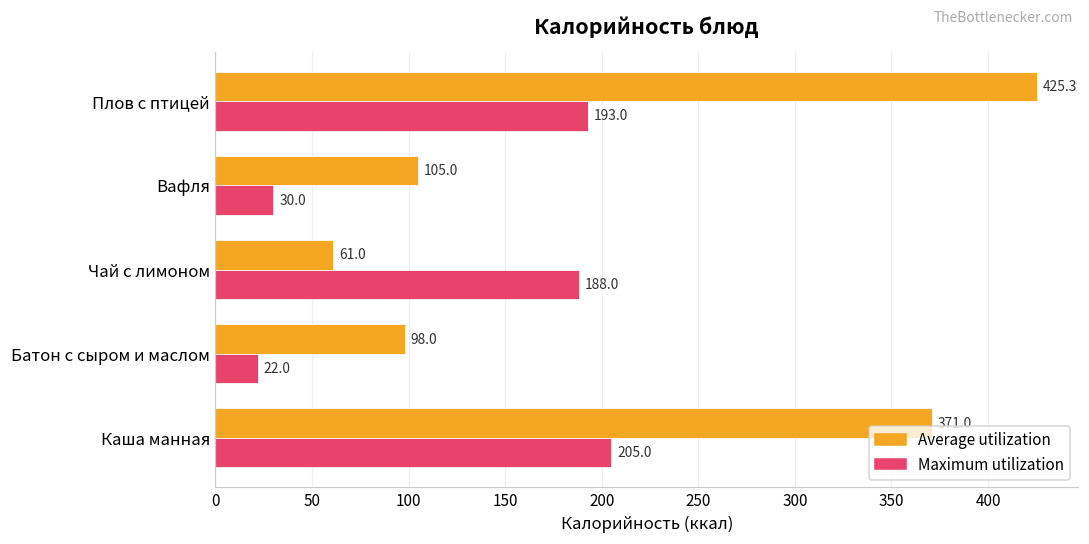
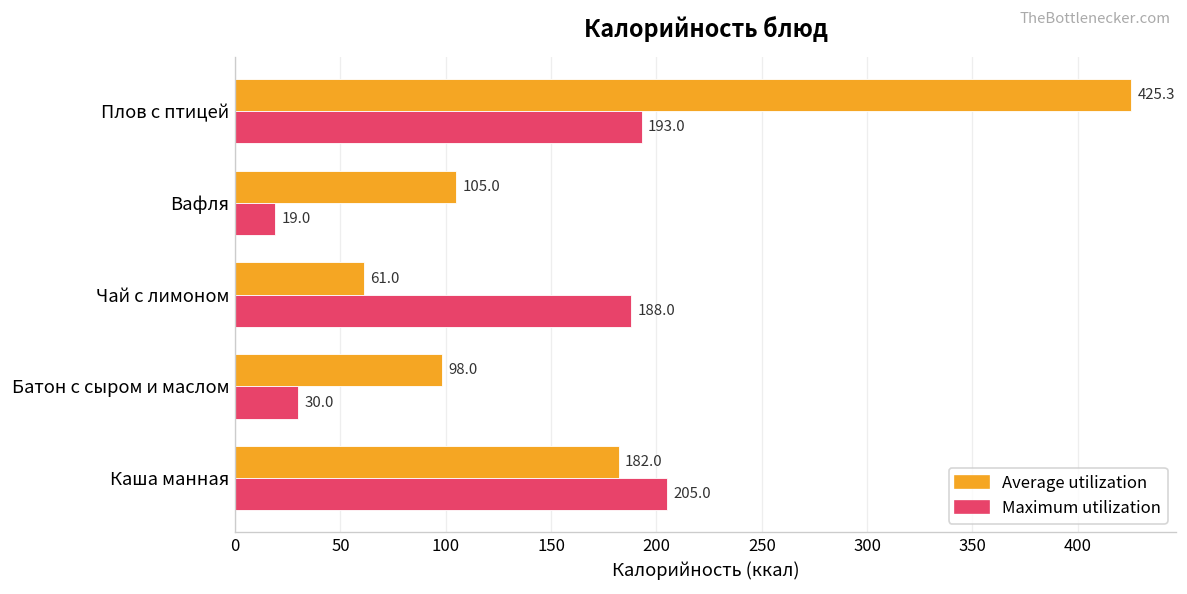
  {
    "Average utilization": {
-     "Каша манная": 371
+     "Каша манная": 182
    },
    "Maximum utilization": {
      "Плов с птицей": 193.0,
-     "Вафля": 30.0,
+     "Вафля": 19.0,
      "Чай с лимоном": 188.0,
-     "Батон с сыром и маслом": 22.0,
+     "Батон с сыром и маслом": 30.0,
      "Каша манная": 205.0
    }
  }
